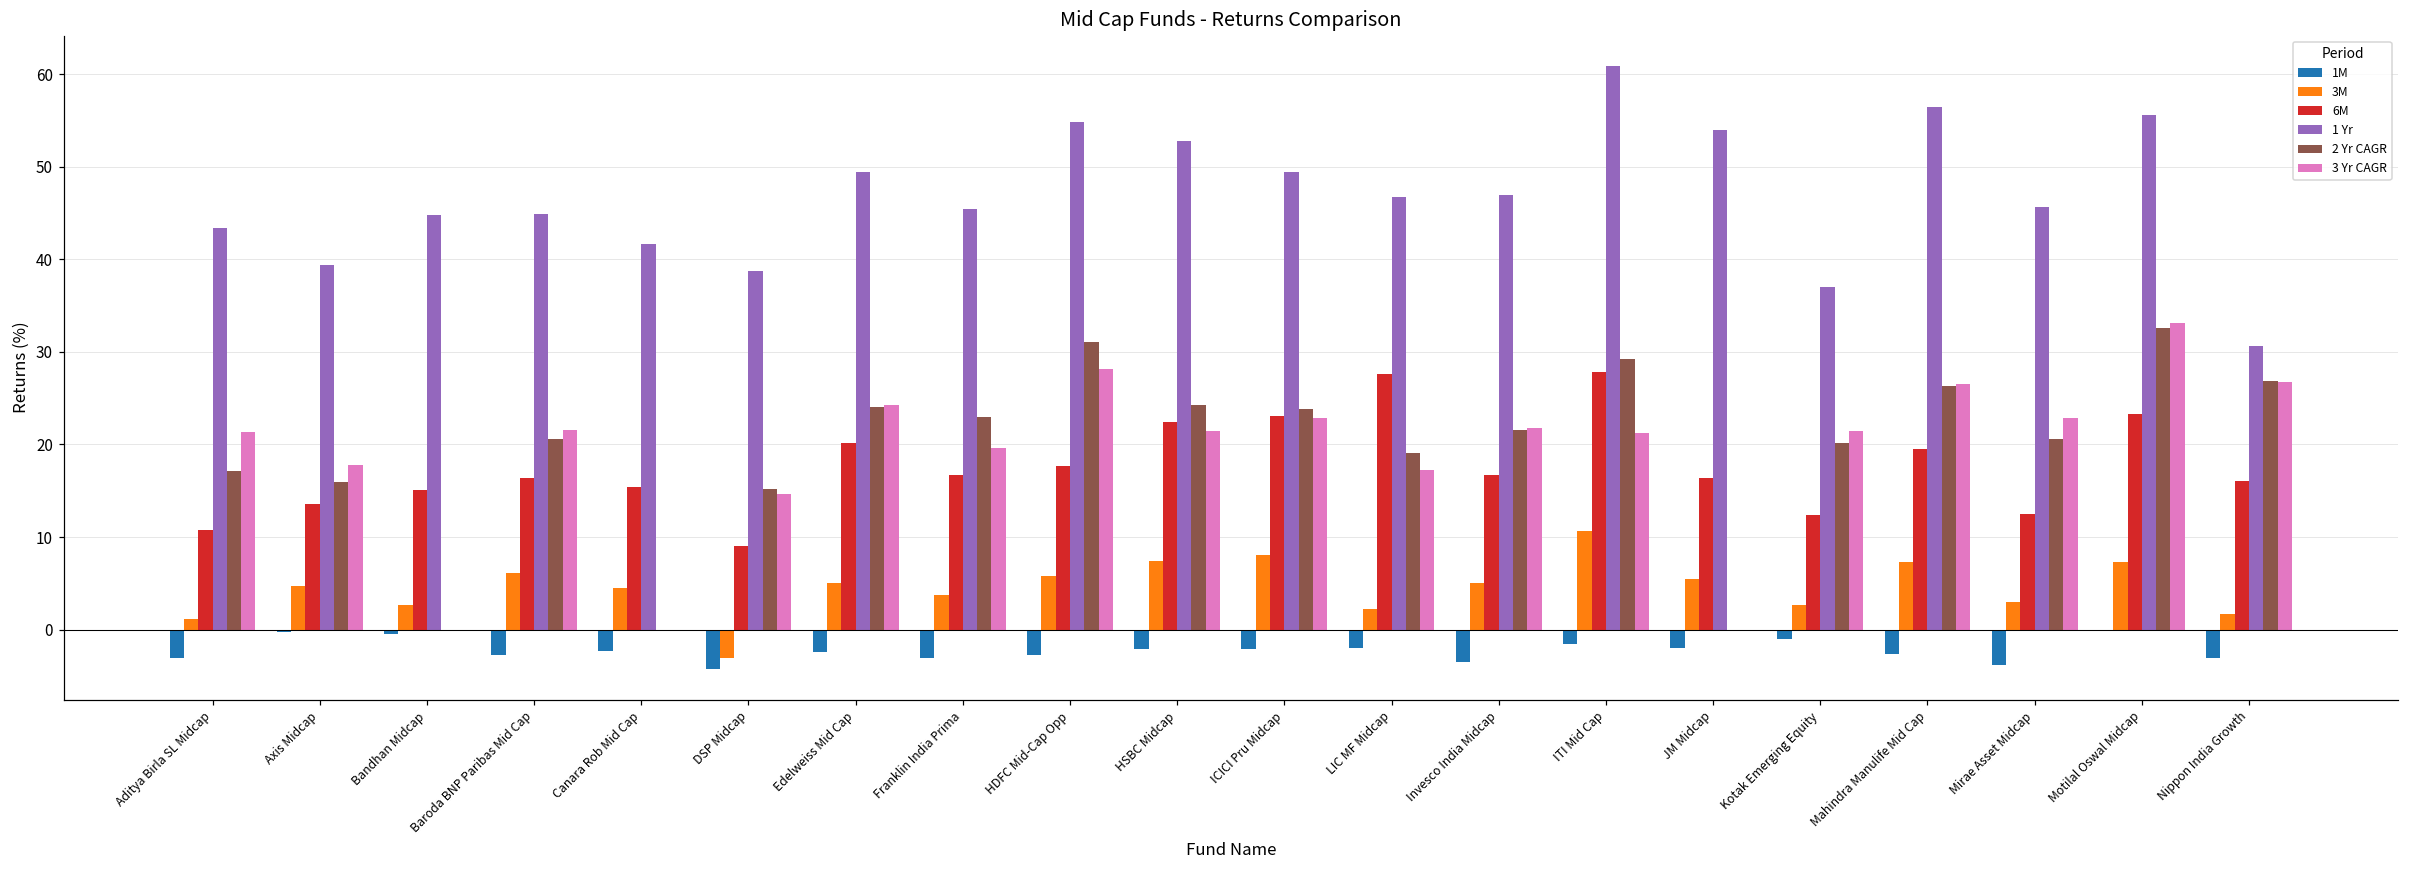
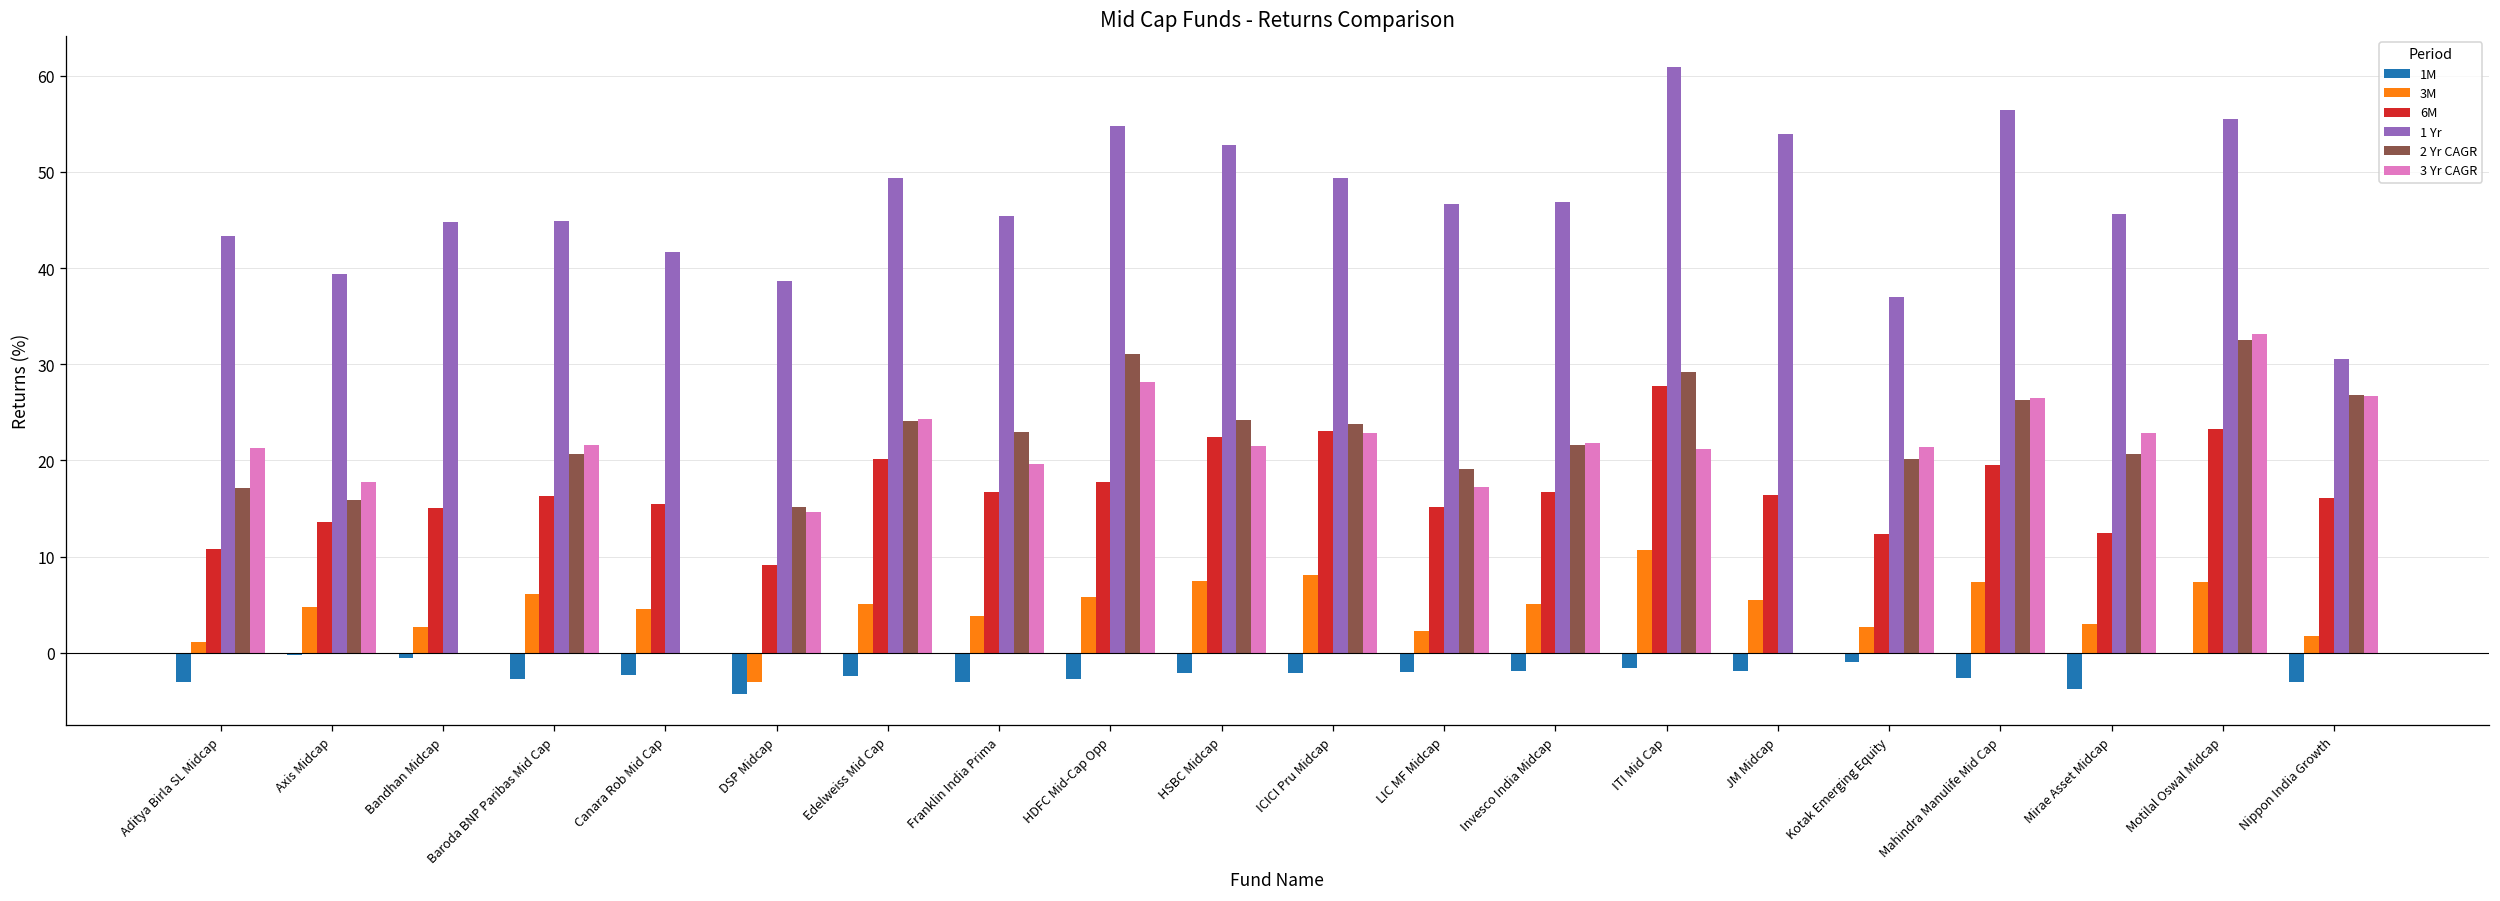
  {
    "1M": {
      "Aditya Birla SL Midcap": -3,
      "Bandhan Midcap": -1,
      "Baroda BNP Paribas Mid Cap": -3,
      "Canara Rob Mid Cap": -2,
      "DSP Midcap": -4,
      "Edelweiss Mid Cap": -2,
      "Franklin India Prima": -3,
      "HDFC Mid-Cap Opp": -3,
      "HSBC Midcap": -2,
      "ICICI Pru Midcap": -2,
      "LIC MF Midcap": -2,
-     "Invesco India Midcap": -3,
+     "Invesco India Midcap": -2,
      "ITI Mid Cap": -2,
      "JM Midcap": -2,
      "Kotak Emerging Equity": -1,
      "Mahindra Manulife Mid Cap": -3,
      "Mirae Asset Midcap": -4,
      "Nippon India Growth": -3
    },
    "3M": {
      "Aditya Birla SL Midcap": 1,
      "Axis Midcap": 5,
      "Bandhan Midcap": 3,
      "Baroda BNP Paribas Mid Cap": 6,
      "Canara Rob Mid Cap": 4,
      "DSP Midcap": -3,
      "Edelweiss Mid Cap": 5,
      "Franklin India Prima": 4,
      "HDFC Mid-Cap Opp": 6,
      "HSBC Midcap": 7,
      "ICICI Pru Midcap": 8,
      "LIC MF Midcap": 2,
      "Invesco India Midcap": 5,
      "ITI Mid Cap": 11,
      "JM Midcap": 5,
      "Kotak Emerging Equity": 3,
      "Mahindra Manulife Mid Cap": 7,
      "Mirae Asset Midcap": 3,
      "Motilal Oswal Midcap": 7,
      "Nippon India Growth": 2
    },
    "6M": {
      "Aditya Birla SL Midcap": 11,
      "Axis Midcap": 14,
      "Bandhan Midcap": 15,
      "Baroda BNP Paribas Mid Cap": 16,
      "Canara Rob Mid Cap": 15,
      "DSP Midcap": 9,
      "Edelweiss Mid Cap": 20,
      "Franklin India Prima": 17,
      "HDFC Mid-Cap Opp": 18,
      "HSBC Midcap": 22,
      "ICICI Pru Midcap": 23,
-     "LIC MF Midcap": 28,
+     "LIC MF Midcap": 15,
      "Invesco India Midcap": 17,
      "ITI Mid Cap": 28,
      "JM Midcap": 16,
      "Kotak Emerging Equity": 12,
      "Mahindra Manulife Mid Cap": 20,
      "Mirae Asset Midcap": 12,
      "Motilal Oswal Midcap": 23,
      "Nippon India Growth": 16
    },
    "1 Yr": {
      "Aditya Birla SL Midcap": 43,
      "Axis Midcap": 39,
      "Bandhan Midcap": 45,
      "Baroda BNP Paribas Mid Cap": 45,
      "Canara Rob Mid Cap": 42,
      "DSP Midcap": 39,
      "Edelweiss Mid Cap": 49,
      "Franklin India Prima": 45,
      "HDFC Mid-Cap Opp": 55,
      "HSBC Midcap": 53,
      "ICICI Pru Midcap": 49,
      "LIC MF Midcap": 47,
      "Invesco India Midcap": 47,
      "ITI Mid Cap": 61,
      "JM Midcap": 54,
      "Kotak Emerging Equity": 37,
      "Mahindra Manulife Mid Cap": 56,
      "Mirae Asset Midcap": 46,
      "Motilal Oswal Midcap": 56,
      "Nippon India Growth": 31
    },
    "2 Yr CAGR": {
      "Aditya Birla SL Midcap": 17,
      "Axis Midcap": 16,
      "Bandhan Midcap": 0,
      "Baroda BNP Paribas Mid Cap": 21,
      "Canara Rob Mid Cap": 0,
      "DSP Midcap": 15,
      "Edelweiss Mid Cap": 24,
      "Franklin India Prima": 23,
      "HDFC Mid-Cap Opp": 31,
      "HSBC Midcap": 24,
      "ICICI Pru Midcap": 24,
      "LIC MF Midcap": 19,
      "Invesco India Midcap": 22,
      "ITI Mid Cap": 29,
      "JM Midcap": 0,
      "Kotak Emerging Equity": 20,
      "Mahindra Manulife Mid Cap": 26,
      "Mirae Asset Midcap": 21,
      "Motilal Oswal Midcap": 33,
      "Nippon India Growth": 27
    },
    "3 Yr CAGR": {
      "Aditya Birla SL Midcap": 21,
      "Axis Midcap": 18,
      "Bandhan Midcap": 0,
      "Baroda BNP Paribas Mid Cap": 22,
      "Canara Rob Mid Cap": 0,
      "DSP Midcap": 15,
      "Edelweiss Mid Cap": 24,
      "Franklin India Prima": 20,
      "HDFC Mid-Cap Opp": 28,
      "HSBC Midcap": 21,
      "ICICI Pru Midcap": 23,
      "LIC MF Midcap": 17,
      "Invesco India Midcap": 22,
      "ITI Mid Cap": 21,
      "JM Midcap": 0,
      "Kotak Emerging Equity": 21,
      "Mahindra Manulife Mid Cap": 27,
      "Mirae Asset Midcap": 23,
      "Motilal Oswal Midcap": 33,
      "Nippon India Growth": 27
    }
  }
